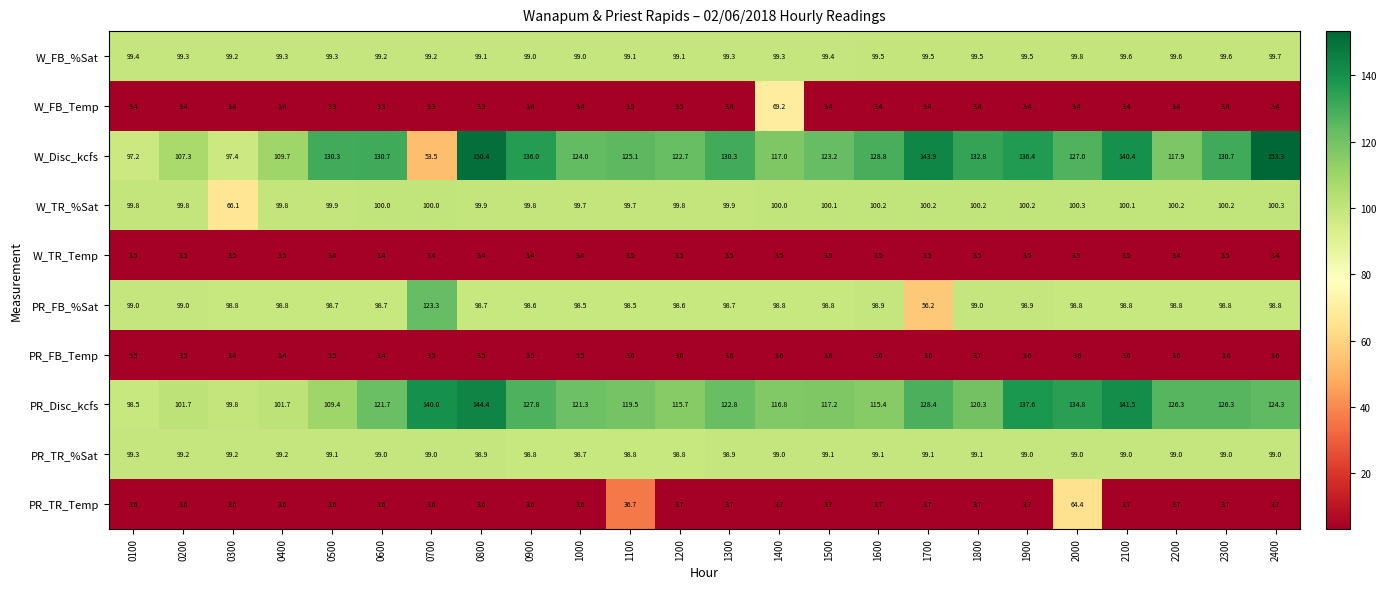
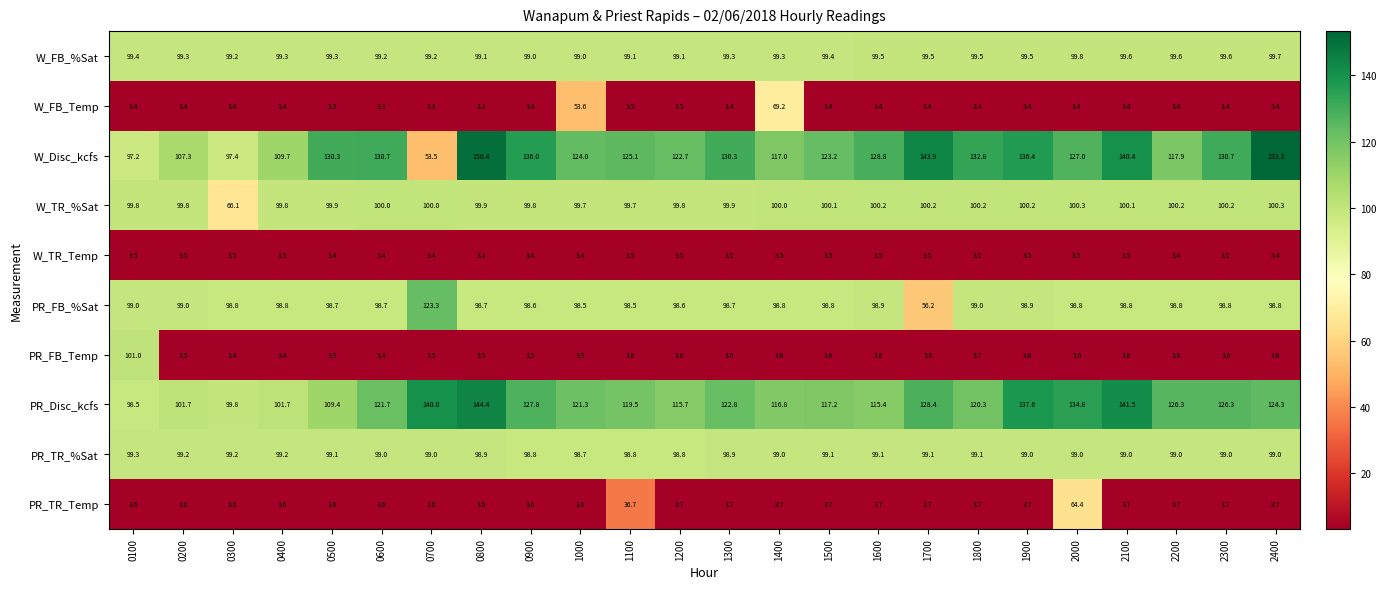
  {
    "W_FB_Temp": {
      "0100": 3.4,
      "0200": 3.4,
      "0300": 3.4,
      "0400": 3.4,
      "0500": 3.3,
      "0600": 3.3,
      "0700": 3.3,
      "0800": 3.3,
      "0900": 3.4,
-     "1000": 3.4,
+     "1000": 53.6,
      "1100": 3.5,
      "1200": 3.5,
      "1300": 3.4,
      "1400": 69.2,
      "1500": 3.4,
      "1600": 3.4,
      "1700": 3.4,
      "1800": 3.4,
      "1900": 3.4,
      "2000": 3.4,
      "2100": 3.4,
      "2200": 3.4,
      "2300": 3.4,
      "2400": 3.4
    },
    "PR_FB_Temp": {
-     "0100": 3.5,
+     "0100": 101.0,
      "0200": 3.5,
      "0300": 3.4,
      "0400": 3.4,
      "0500": 3.5,
      "0600": 3.4,
      "0700": 3.5,
      "0800": 3.5,
      "0900": 3.5,
      "1000": 3.5,
      "1100": 3.6,
      "1200": 3.6,
      "1300": 3.6,
      "1400": 3.6,
      "1500": 3.6,
      "1600": 3.6,
      "1700": 3.6,
      "1800": 3.7,
      "1900": 3.6,
      "2000": 3.6,
      "2100": 3.6,
      "2200": 3.6,
      "2300": 3.6,
      "2400": 3.6
    }
  }
